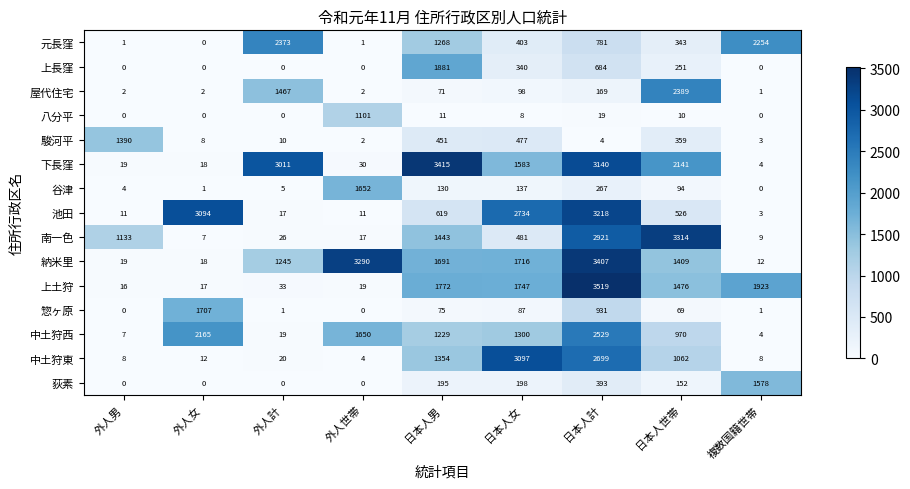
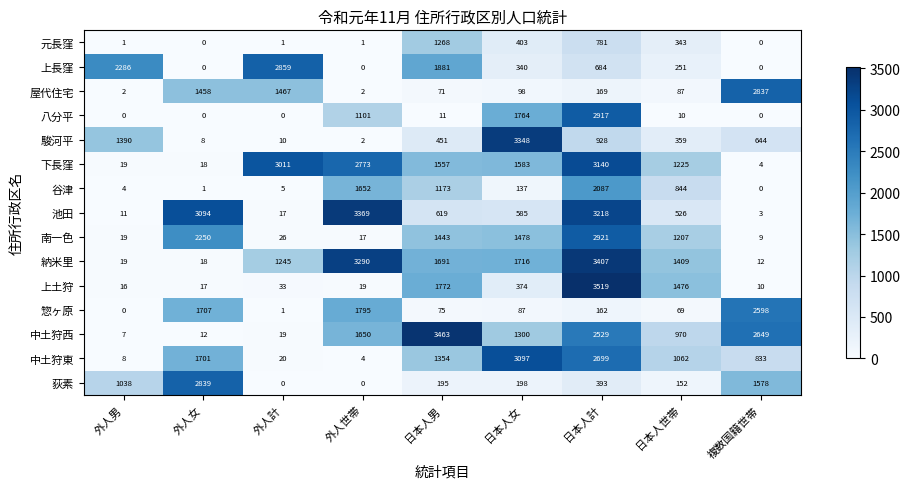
  {
    "元長窪": {
      "外人男": 1,
      "外人女": 0,
-     "外人計": 2373,
+     "外人計": 1,
      "外人世帯": 1,
      "日本人男": 1268,
      "日本人女": 403,
      "日本人計": 781,
      "日本人世帯": 343,
-     "複数国籍世帯": 2254
+     "複数国籍世帯": 0
    },
    "上長窪": {
-     "外人男": 0,
+     "外人男": 2286,
      "外人女": 0,
-     "外人計": 0,
+     "外人計": 2859,
      "外人世帯": 0,
      "日本人男": 1881,
      "日本人女": 340,
      "日本人計": 684,
      "日本人世帯": 251,
      "複数国籍世帯": 0
    },
    "屋代住宅": {
      "外人男": 2,
-     "外人女": 2,
+     "外人女": 1458,
      "外人計": 1467,
      "外人世帯": 2,
      "日本人男": 71,
      "日本人女": 98,
      "日本人計": 169,
-     "日本人世帯": 2389,
-     "複数国籍世帯": 1
+     "日本人世帯": 87,
+     "複数国籍世帯": 2837
    },
    "八分平": {
      "外人男": 0,
      "外人女": 0,
      "外人計": 0,
      "外人世帯": 1101,
      "日本人男": 11,
-     "日本人女": 8,
-     "日本人計": 19,
+     "日本人女": 1764,
+     "日本人計": 2917,
      "日本人世帯": 10,
      "複数国籍世帯": 0
    },
    "駿河平": {
      "外人男": 1390,
      "外人女": 8,
      "外人計": 10,
      "外人世帯": 2,
      "日本人男": 451,
-     "日本人女": 477,
-     "日本人計": 4,
+     "日本人女": 3348,
+     "日本人計": 928,
      "日本人世帯": 359,
-     "複数国籍世帯": 3
+     "複数国籍世帯": 644
    },
    "下長窪": {
      "外人男": 19,
      "外人女": 18,
      "外人計": 3011,
-     "外人世帯": 30,
-     "日本人男": 3415,
+     "外人世帯": 2773,
+     "日本人男": 1557,
      "日本人女": 1583,
      "日本人計": 3140,
-     "日本人世帯": 2141,
+     "日本人世帯": 1225,
      "複数国籍世帯": 4
    },
    "谷津": {
      "外人男": 4,
      "外人女": 1,
      "外人計": 5,
      "外人世帯": 1652,
-     "日本人男": 130,
+     "日本人男": 1173,
      "日本人女": 137,
-     "日本人計": 267,
-     "日本人世帯": 94,
+     "日本人計": 2087,
+     "日本人世帯": 844,
      "複数国籍世帯": 0
    },
    "池田": {
      "外人男": 11,
      "外人女": 3094,
      "外人計": 17,
-     "外人世帯": 11,
+     "外人世帯": 3369,
      "日本人男": 619,
-     "日本人女": 2734,
+     "日本人女": 585,
      "日本人計": 3218,
      "日本人世帯": 526,
      "複数国籍世帯": 3
    },
    "南一色": {
-     "外人男": 1133,
-     "外人女": 7,
+     "外人男": 19,
+     "外人女": 2250,
      "外人計": 26,
      "外人世帯": 17,
      "日本人男": 1443,
-     "日本人女": 481,
+     "日本人女": 1478,
      "日本人計": 2921,
-     "日本人世帯": 3314,
+     "日本人世帯": 1207,
      "複数国籍世帯": 9
    },
    "納米里": {
      "外人男": 19,
      "外人女": 18,
      "外人計": 1245,
      "外人世帯": 3290,
      "日本人男": 1691,
      "日本人女": 1716,
      "日本人計": 3407,
      "日本人世帯": 1409,
      "複数国籍世帯": 12
    },
    "上土狩": {
      "外人男": 16,
      "外人女": 17,
      "外人計": 33,
      "外人世帯": 19,
      "日本人男": 1772,
-     "日本人女": 1747,
+     "日本人女": 374,
      "日本人計": 3519,
      "日本人世帯": 1476,
-     "複数国籍世帯": 1923
+     "複数国籍世帯": 10
    },
    "惣ヶ原": {
      "外人男": 0,
      "外人女": 1707,
      "外人計": 1,
-     "外人世帯": 0,
+     "外人世帯": 1795,
      "日本人男": 75,
      "日本人女": 87,
-     "日本人計": 931,
+     "日本人計": 162,
      "日本人世帯": 69,
-     "複数国籍世帯": 1
+     "複数国籍世帯": 2598
    },
    "中土狩西": {
      "外人男": 7,
-     "外人女": 2165,
+     "外人女": 12,
      "外人計": 19,
      "外人世帯": 1650,
-     "日本人男": 1229,
+     "日本人男": 3463,
      "日本人女": 1300,
      "日本人計": 2529,
      "日本人世帯": 970,
-     "複数国籍世帯": 4
+     "複数国籍世帯": 2649
    },
    "中土狩東": {
      "外人男": 8,
-     "外人女": 12,
+     "外人女": 1701,
      "外人計": 20,
      "外人世帯": 4,
      "日本人男": 1354,
      "日本人女": 3097,
      "日本人計": 2699,
      "日本人世帯": 1062,
-     "複数国籍世帯": 8
+     "複数国籍世帯": 833
    },
    "荻素": {
-     "外人男": 0,
-     "外人女": 0,
+     "外人男": 1038,
+     "外人女": 2839,
      "外人計": 0,
      "外人世帯": 0,
      "日本人男": 195,
      "日本人女": 198,
      "日本人計": 393,
      "日本人世帯": 152,
      "複数国籍世帯": 1578
    }
  }
